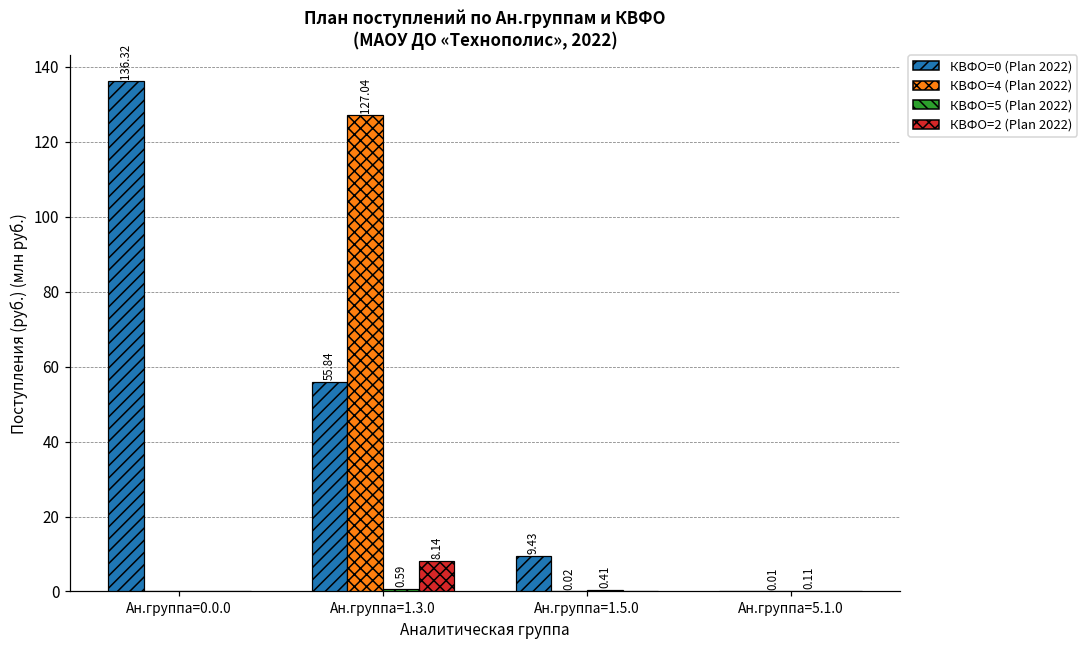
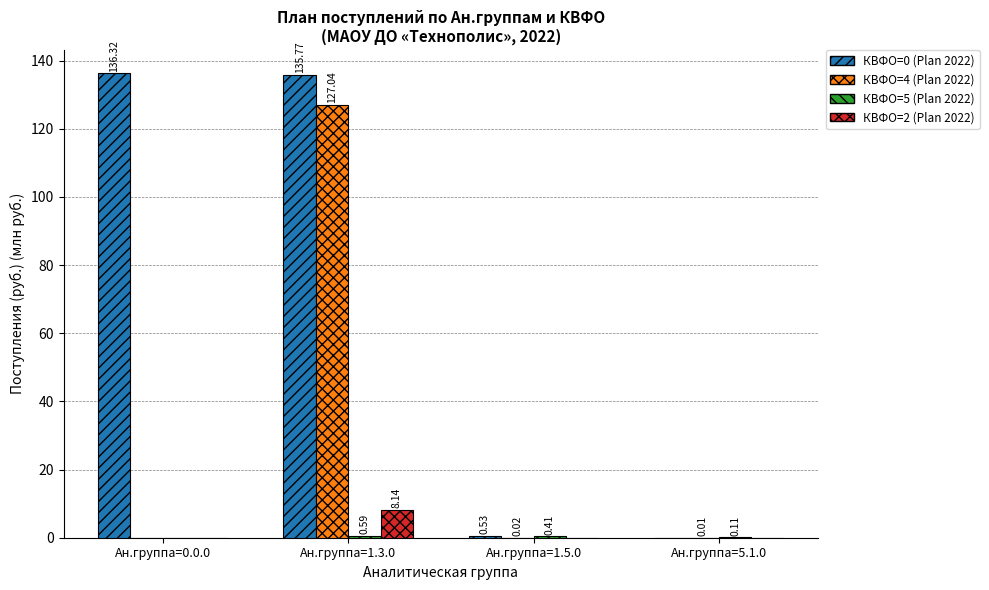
  {
    "КВФО=0 (Plan 2022)": {
      "Ан.группа=0.0.0": 136.32,
-     "Ан.группа=1.3.0": 55.84,
-     "Ан.группа=1.5.0": 9.43
+     "Ан.группа=1.3.0": 135.77,
+     "Ан.группа=1.5.0": 0.53
    },
    "КВФО=4 (Plan 2022)": {
      "Ан.группа=1.3.0": 127.04,
      "Ан.группа=1.5.0": 0.02,
      "Ан.группа=5.1.0": 0.01
    },
    "КВФО=5 (Plan 2022)": {
      "Ан.группа=1.3.0": 0.59,
      "Ан.группа=1.5.0": 0.41,
      "Ан.группа=5.1.0": 0.11
    },
    "КВФО=2 (Plan 2022)": {
      "Ан.группа=1.3.0": 8.14
    }
  }
